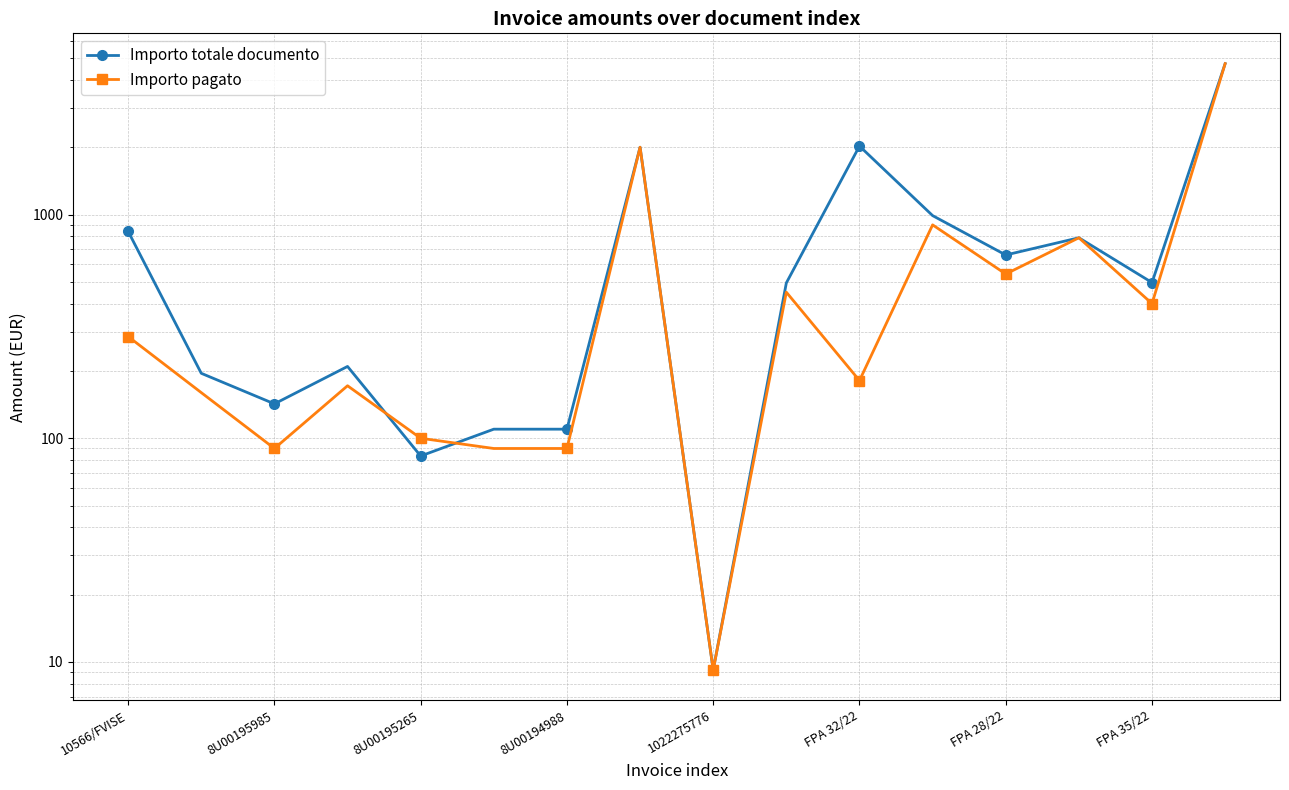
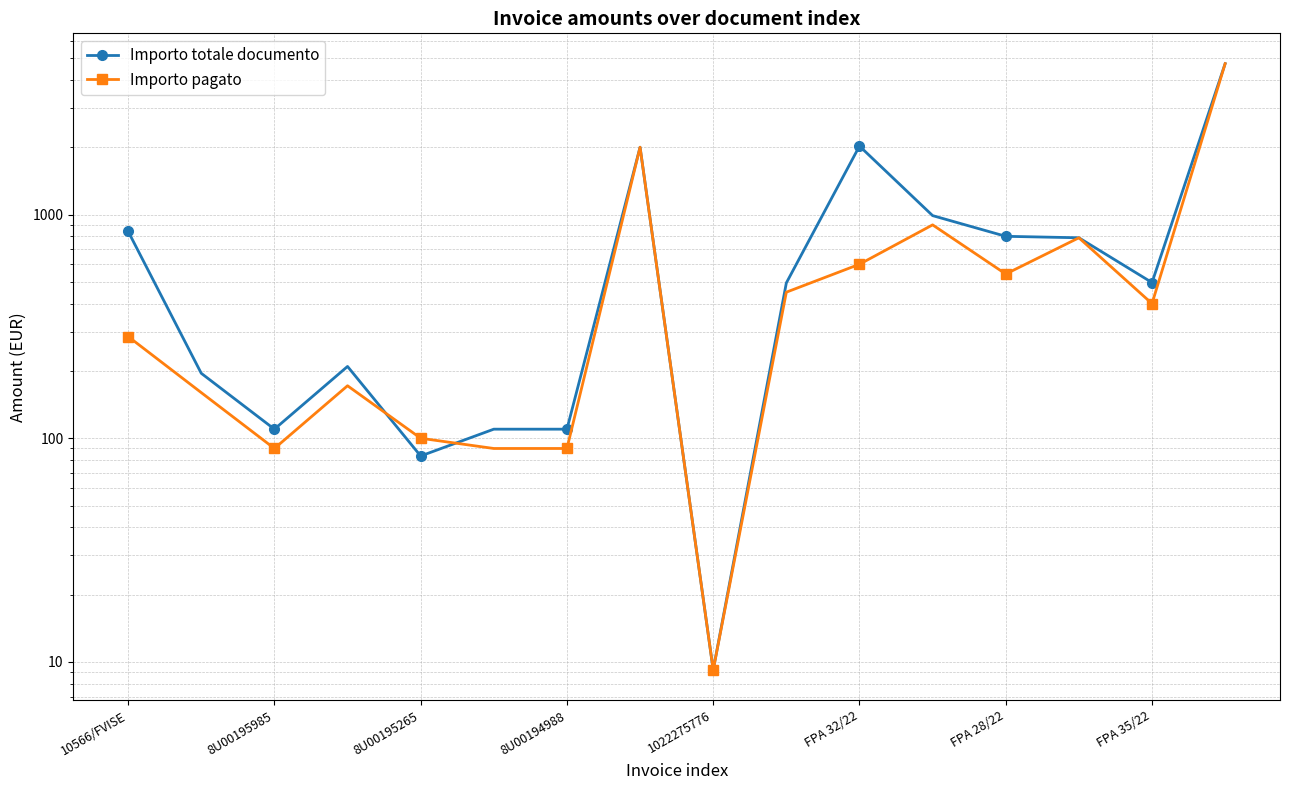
  {
    "Importo totale documento": {
      "10566/FVISE": 840,
-     "8U00195985": 140,
+     "8U00195985": 110,
      "8U00195265": 83,
      "8U00194988": 110,
      "FPA 32/22": 2000,
-     "FPA 28/22": 660,
+     "FPA 28/22": 800,
      "FPA 35/22": 500
    },
    "Importo pagato": {
      "10566/FVISE": 290,
      "8U00195985": 90,
      "8U00195265": 100,
      "8U00194988": 90,
-     "FPA 32/22": 180,
+     "FPA 32/22": 600,
      "FPA 28/22": 540,
      "FPA 35/22": 400
    }
  }
